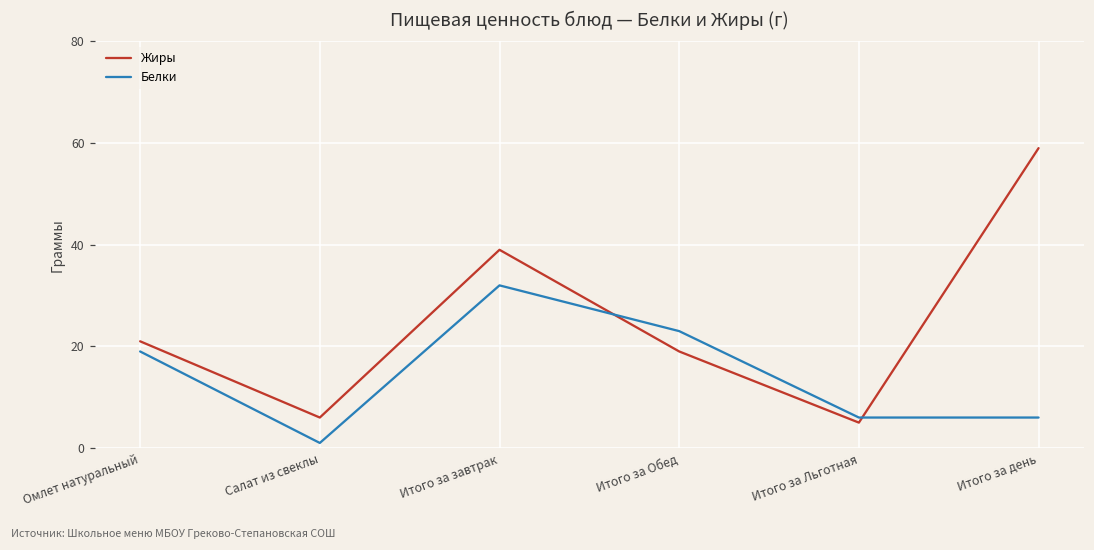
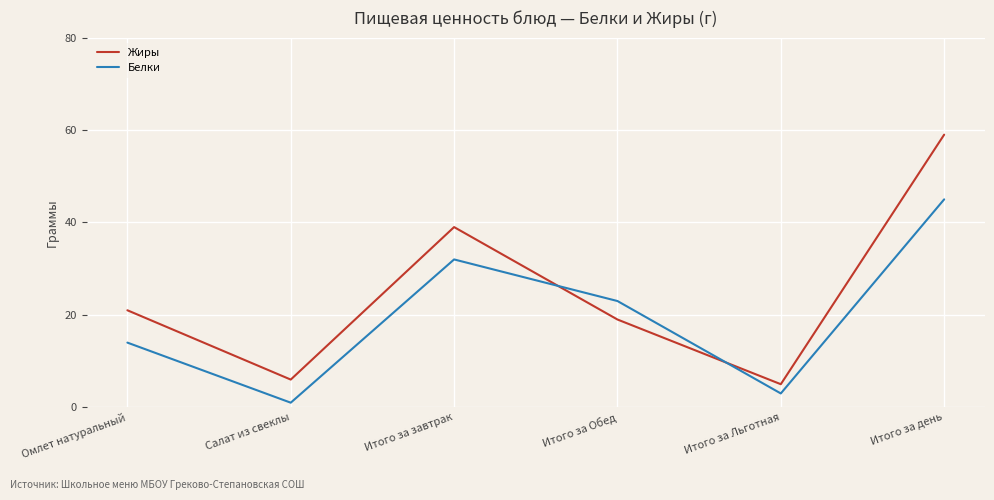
  {
    "Жиры": {
      "Омлет натуральный": 21,
      "Салат из свеклы": 6,
      "Итого за завтрак": 39,
      "Итого за Обед": 19,
      "Итого за Льготная": 5,
      "Итого за день": 59
    },
    "Белки": {
-     "Омлет натуральный": 19,
+     "Омлет натуральный": 14,
      "Салат из свеклы": 1,
      "Итого за завтрак": 32,
      "Итого за Обед": 23,
-     "Итого за Льготная": 6,
-     "Итого за день": 6
+     "Итого за Льготная": 3,
+     "Итого за день": 45
    }
  }
